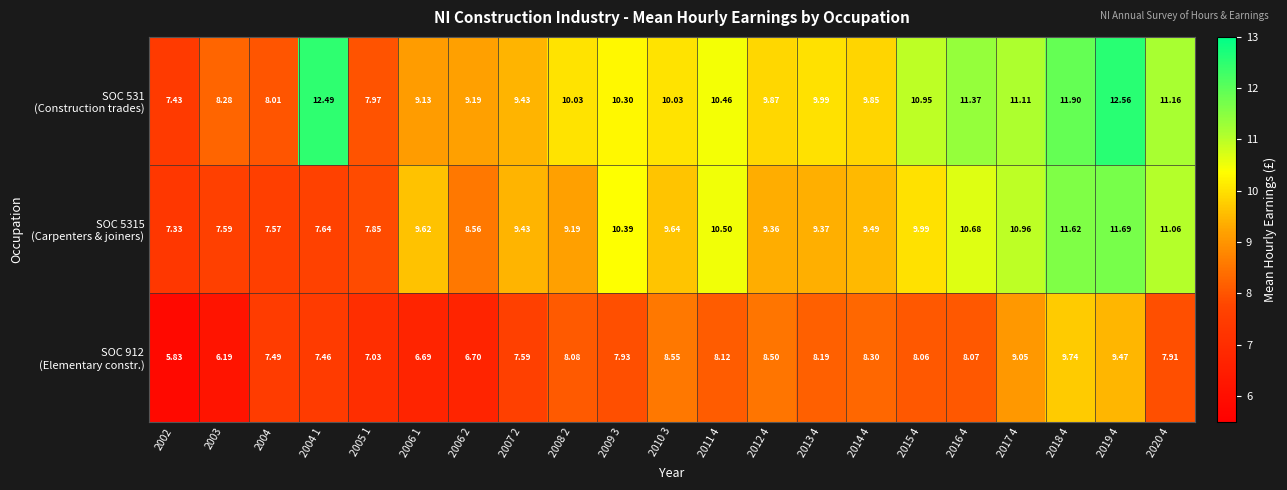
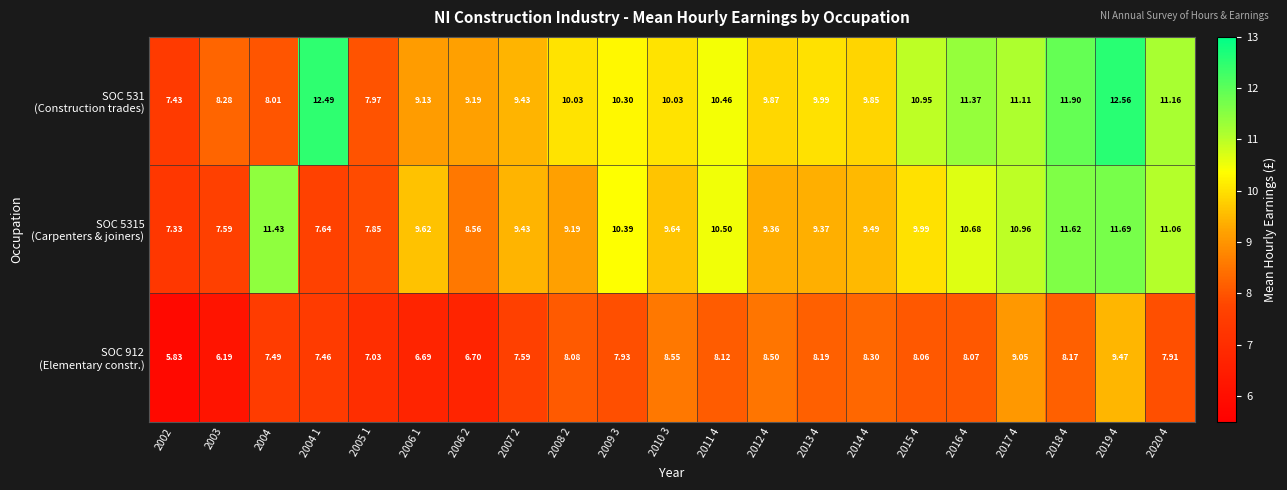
  {
    "SOC 531 (Construction trades)": {
      "2002": 7.43,
      "2003": 8.28,
      "2004": 8.01,
      "2004 1": 12.49,
      "2005 1": 7.97,
      "2006 1": 9.13,
      "2006 2": 9.19,
      "2007 2": 9.43,
      "2008 2": 10.03,
      "2009 3": 10.30,
      "2010 3": 10.03,
      "2011 4": 10.46,
      "2012 4": 9.87,
      "2013 4": 9.99,
      "2014 4": 9.85,
      "2015 4": 10.95,
      "2016 4": 11.37,
      "2017 4": 11.11,
      "2018 4": 11.90,
      "2019 4": 12.56,
      "2020 4": 11.16
    },
    "SOC 5315 (Carpenters & joiners)": {
      "2002": 7.33,
      "2003": 7.59,
-     "2004": 7.57,
+     "2004": 11.43,
      "2004 1": 7.64,
      "2005 1": 7.85,
      "2006 1": 9.62,
      "2006 2": 8.56,
      "2007 2": 9.43,
      "2008 2": 9.19,
      "2009 3": 10.39,
      "2010 3": 9.64,
      "2011 4": 10.50,
      "2012 4": 9.36,
      "2013 4": 9.37,
      "2014 4": 9.49,
      "2015 4": 9.99,
      "2016 4": 10.68,
      "2017 4": 10.96,
      "2018 4": 11.62,
      "2019 4": 11.69,
      "2020 4": 11.06
    },
    "SOC 912 (Elementary constr.)": {
      "2002": 5.83,
      "2003": 6.19,
      "2004": 7.49,
      "2004 1": 7.46,
      "2005 1": 7.03,
      "2006 1": 6.69,
      "2006 2": 6.70,
      "2007 2": 7.59,
      "2008 2": 8.08,
      "2009 3": 7.93,
      "2010 3": 8.55,
      "2011 4": 8.12,
      "2012 4": 8.50,
      "2013 4": 8.19,
      "2014 4": 8.30,
      "2015 4": 8.06,
      "2016 4": 8.07,
      "2017 4": 9.05,
-     "2018 4": 9.74,
+     "2018 4": 8.17,
      "2019 4": 9.47,
      "2020 4": 7.91
    }
  }
